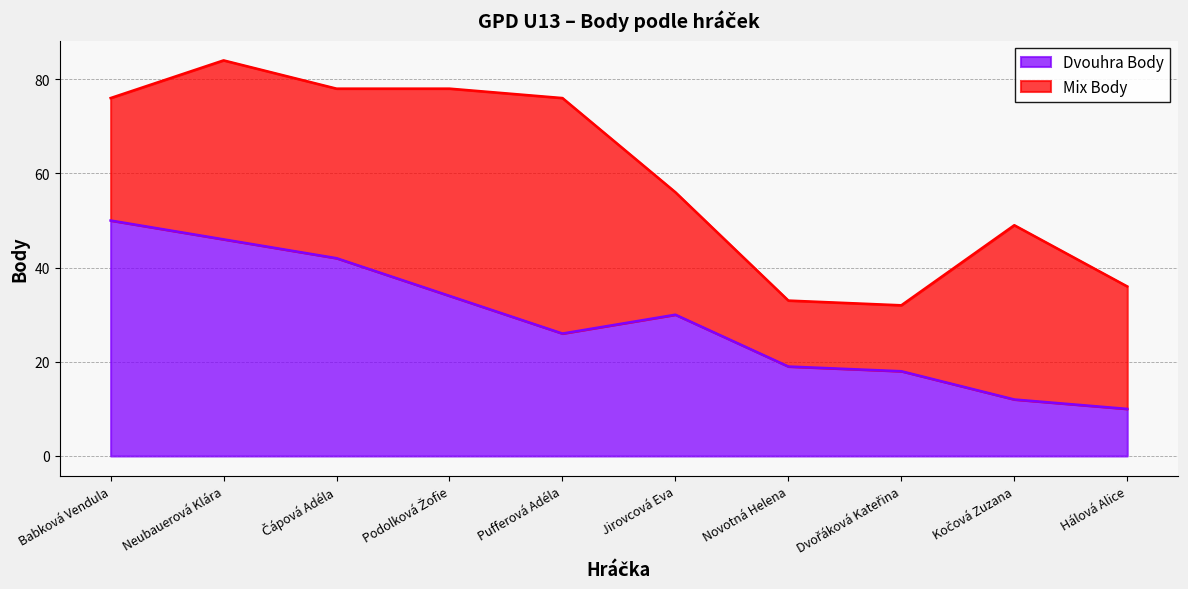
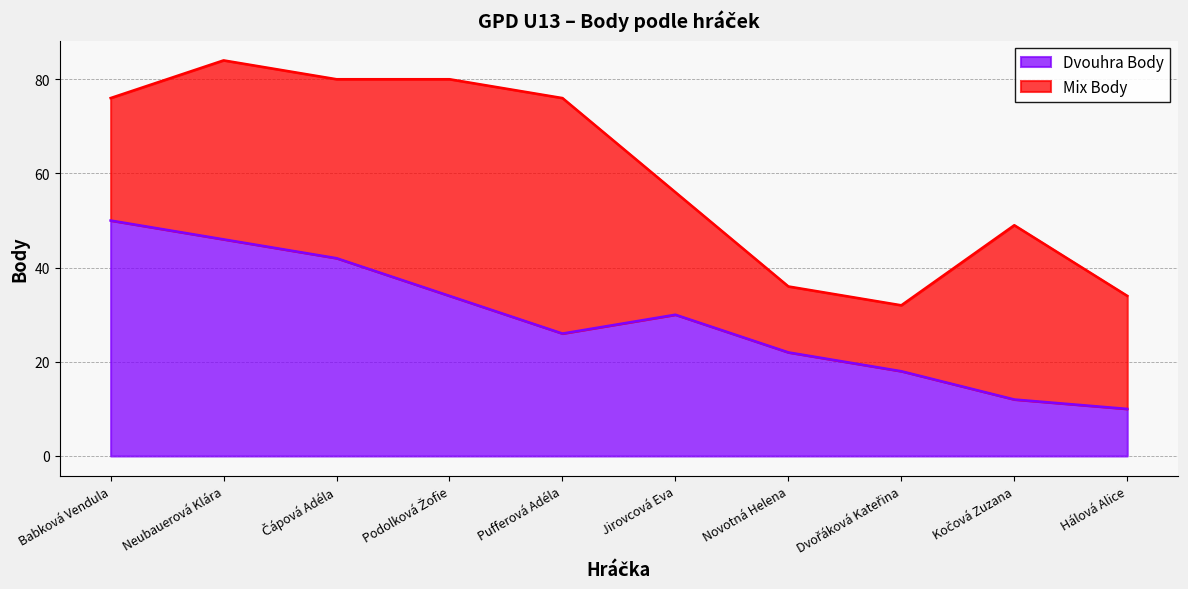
  {
    "Dvouhra Body": {
      "Babková Vendula": 50,
      "Neubauerová Klára": 46,
      "Čápová Adéla": 42,
      "Podolková Žofie": 34,
      "Pufferová Adéla": 26,
      "Jirovcová Eva": 30,
-     "Novotná Helena": 19,
+     "Novotná Helena": 22,
      "Dvořáková Kateřina": 18,
      "Kočová Zuzana": 12,
      "Hálová Alice": 10
    },
    "Mix Body": {
      "Babková Vendula": 26,
      "Neubauerová Klára": 38,
-     "Čápová Adéla": 36,
-     "Podolková Žofie": 44,
+     "Čápová Adéla": 38,
+     "Podolková Žofie": 46,
      "Pufferová Adéla": 50,
      "Jirovcová Eva": 26,
      "Novotná Helena": 14,
      "Dvořáková Kateřina": 14,
      "Kočová Zuzana": 37,
-     "Hálová Alice": 26
+     "Hálová Alice": 24
    }
  }
